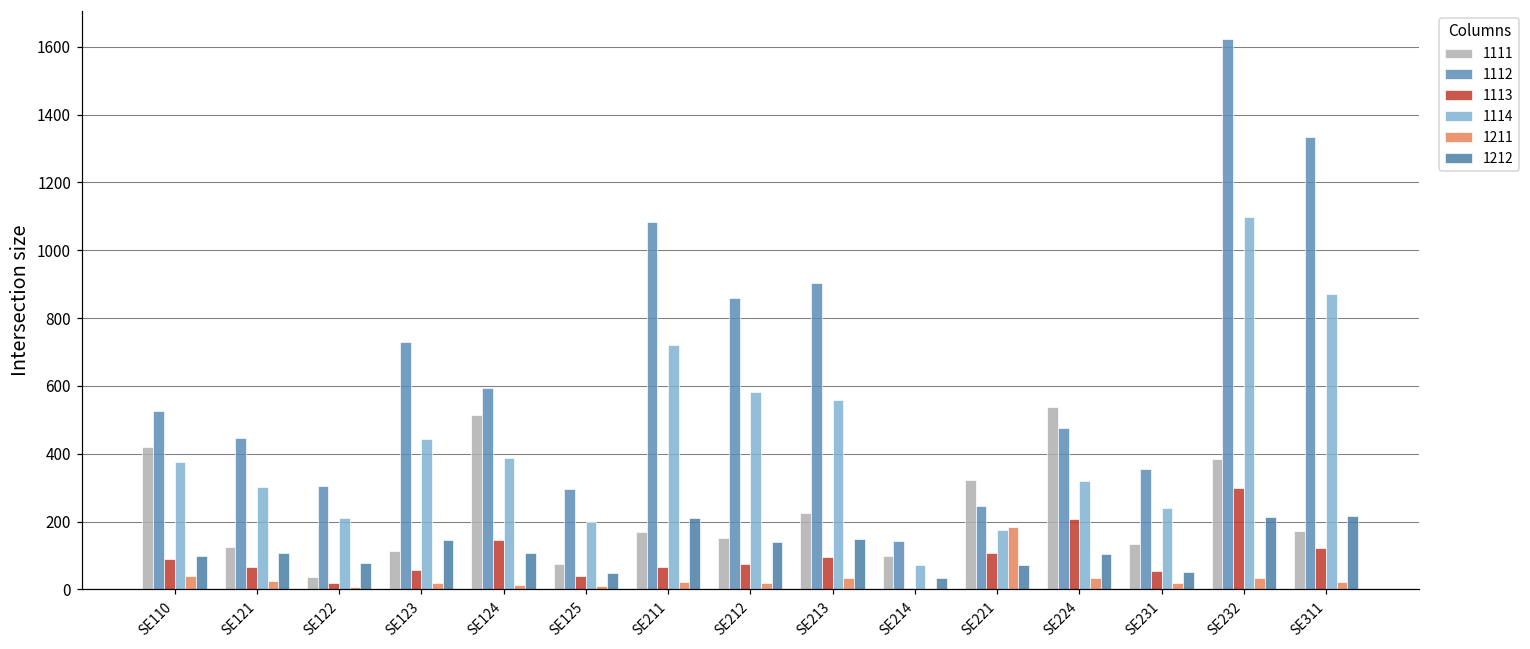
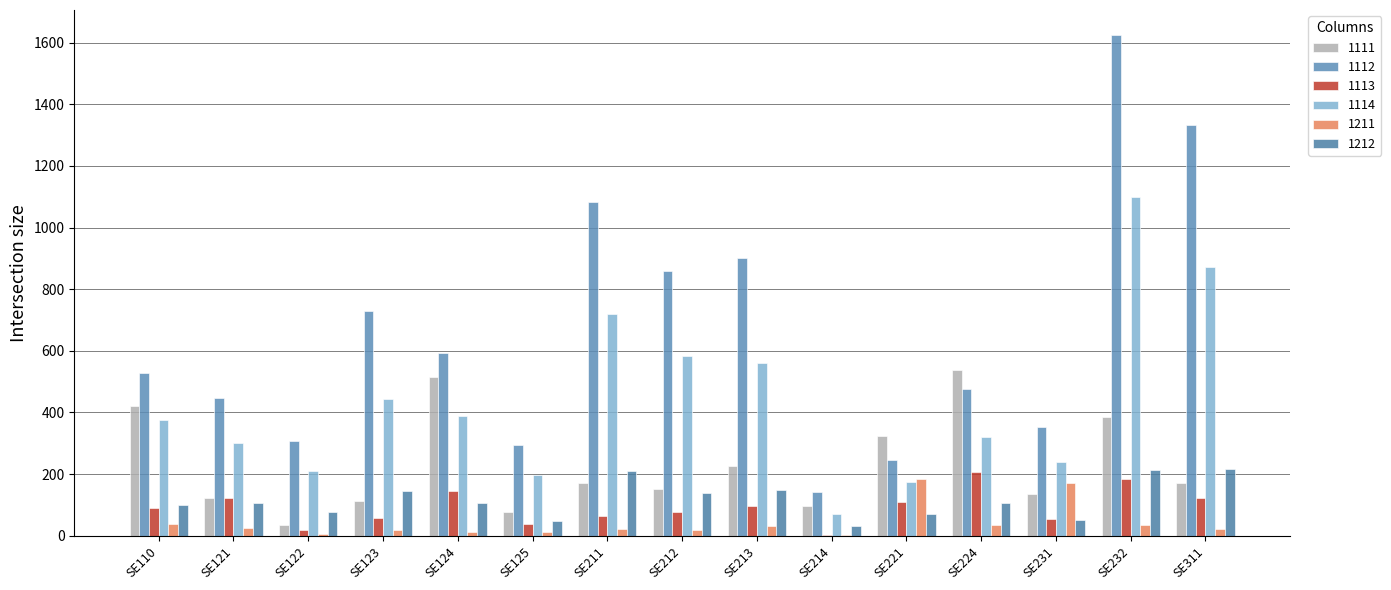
  {
    "1111": {
      "SE110": 420,
      "SE121": 120,
      "SE122": 40,
      "SE123": 110,
      "SE124": 520,
      "SE125": 80,
      "SE211": 170,
      "SE212": 150,
      "SE213": 220,
      "SE214": 100,
      "SE221": 320,
      "SE224": 540,
      "SE231": 140,
      "SE232": 390,
      "SE311": 170
    },
    "1113": {
      "SE110": 90,
-     "SE121": 70,
+     "SE121": 120,
      "SE122": 20,
      "SE123": 60,
      "SE124": 150,
      "SE125": 40,
      "SE211": 60,
      "SE212": 80,
      "SE213": 100,
      "SE221": 110,
      "SE224": 210,
      "SE231": 50,
-     "SE232": 300,
+     "SE232": 180,
      "SE311": 120
    },
    "1211": {
      "SE110": 40,
      "SE121": 20,
      "SE123": 20,
      "SE124": 10,
      "SE125": 10,
      "SE211": 20,
      "SE212": 20,
      "SE213": 30,
      "SE221": 180,
      "SE224": 30,
-     "SE231": 20,
+     "SE231": 170,
      "SE232": 30,
      "SE311": 20
    }
  }
